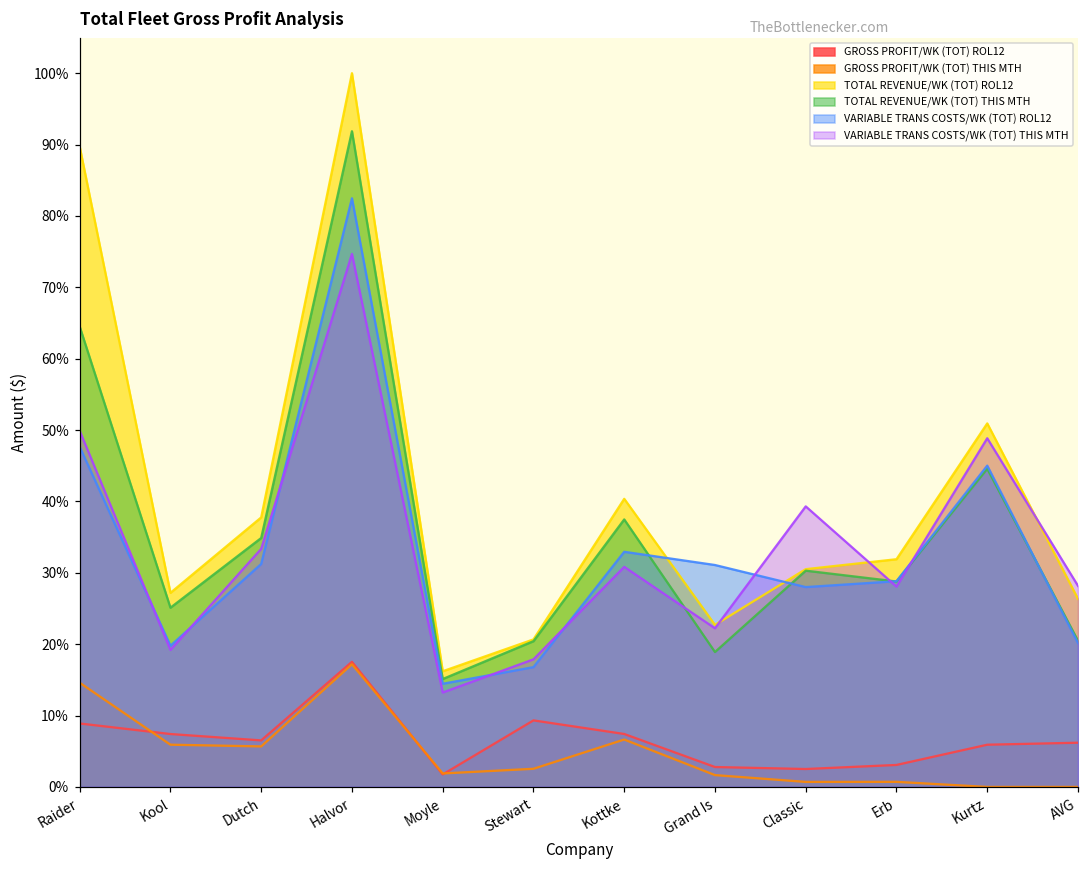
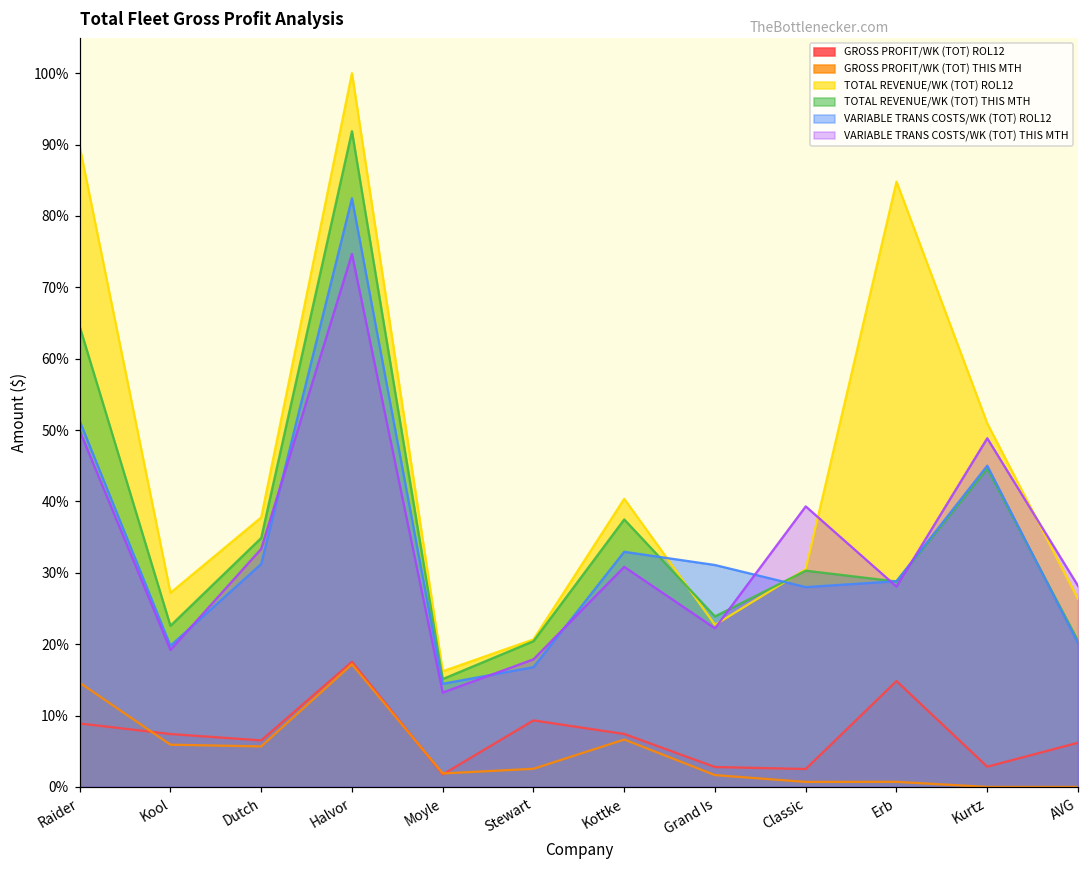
  {
    "GROSS PROFIT/WK (TOT) ROL12": {
      "Raider": "9%",
      "Kool": "7%",
      "Dutch": "7%",
      "Stewart": "9%",
      "Kottke": "7%",
      "Grand Is": "3%",
      "Classic": "3%",
-     "Erb": "3%",
-     "Kurtz": "6%",
+     "Erb": "15%",
+     "Kurtz": "3%",
      "AVG": "6%"
    },
    "GROSS PROFIT/WK (TOT) THIS MTH": {
      "Raider": "15%",
      "Kool": "6%",
      "Dutch": "6%",
      "Stewart": "3%",
      "Kottke": "7%",
      "Grand Is": "2%",
      "Classic": "1%",
      "Erb": "1%",
      "Kurtz": "0%",
      "AVG": "0%"
    },
    "TOTAL REVENUE/WK (TOT) ROL12": {
      "Raider": "90%",
      "Kool": "27%",
      "Dutch": "38%",
      "Halvor": "100%",
      "Moyle": "16%",
      "Kottke": "40%",
      "Grand Is": "23%",
-     "Erb": "32%",
+     "Erb": "85%",
      "Kurtz": "51%",
      "AVG": "26%"
    },
    "TOTAL REVENUE/WK (TOT) THIS MTH": {
      "Raider": "65%",
-     "Kool": "25%",
+     "Kool": "23%",
      "Dutch": "35%",
      "Halvor": "92%",
      "Moyle": "15%",
      "Kottke": "37%",
-     "Grand Is": "19%",
+     "Grand Is": "24%",
      "Kurtz": "45%"
    },
    "VARIABLE TRANS COSTS/WK (TOT) ROL12": {
-     "Raider": "48%",
+     "Raider": "51%",
      "Kool": "20%",
      "Dutch": "31%",
      "Halvor": "82%",
      "Moyle": "14%",
      "Stewart": "17%",
      "Kottke": "33%",
      "Grand Is": "31%",
      "Classic": "28%",
      "Kurtz": "45%"
    },
    "VARIABLE TRANS COSTS/WK (TOT) THIS MTH": {
      "Raider": "50%",
      "Kool": "19%",
      "Dutch": "33%",
      "Halvor": "75%",
      "Moyle": "13%",
      "Stewart": "18%",
      "Kottke": "31%",
      "Grand Is": "22%",
      "Classic": "39%",
      "Erb": "28%",
      "Kurtz": "49%",
      "AVG": "28%"
    }
  }
